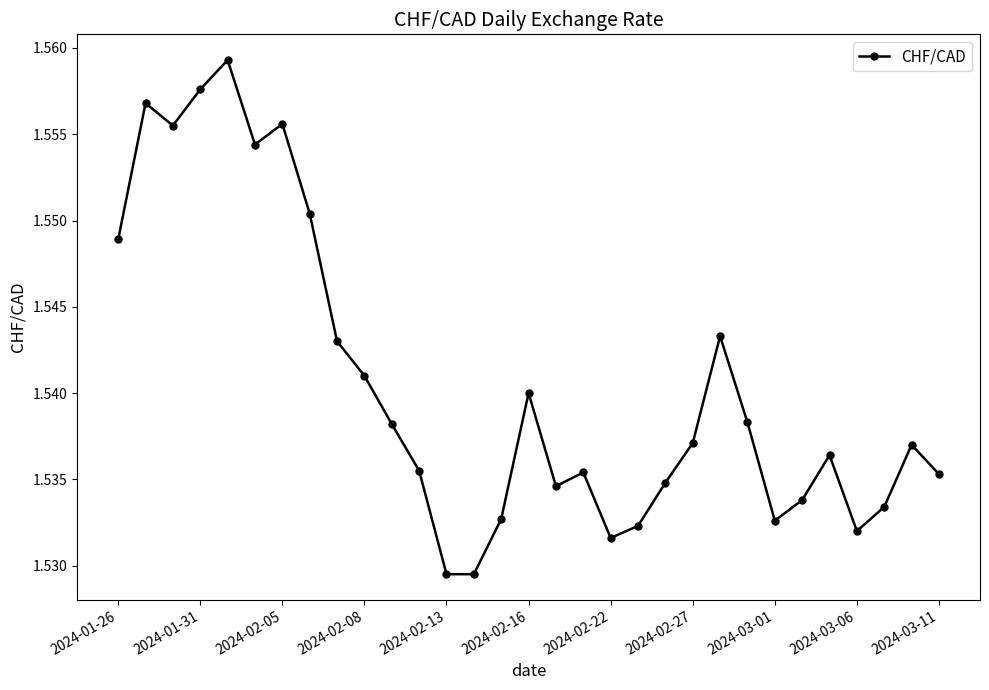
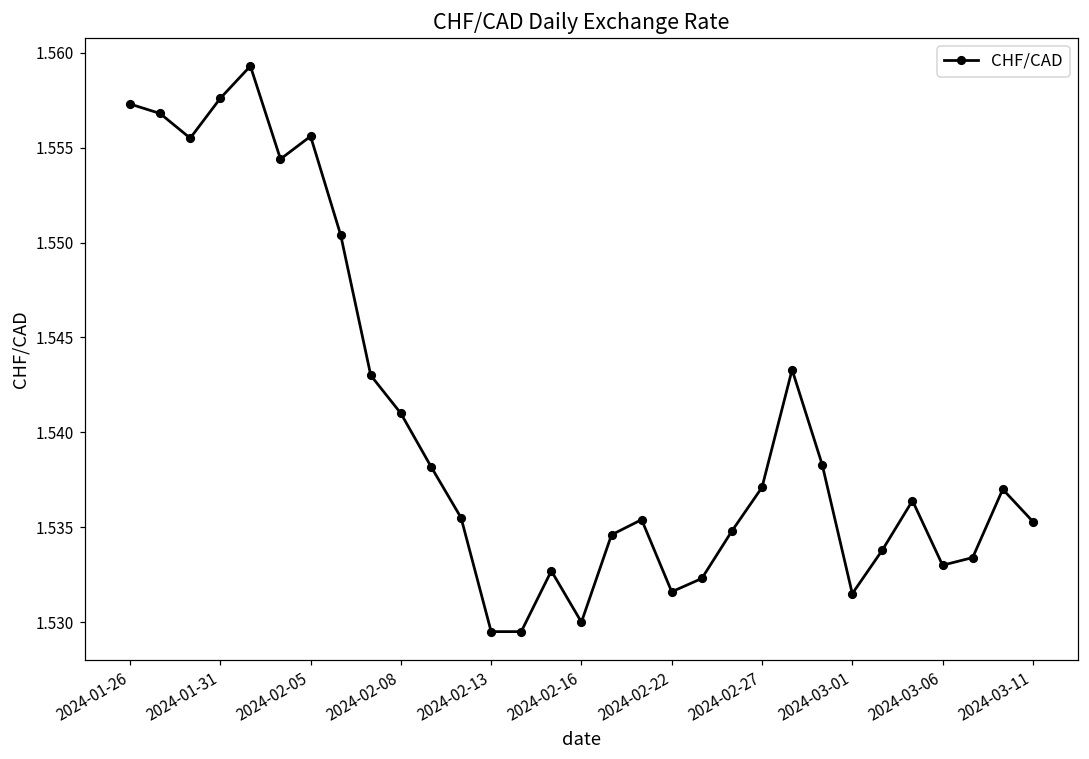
  {
-   "2024-01-26": 1.5489,
+   "2024-01-26": 1.5573,
    "2024-01-31": 1.5576,
    "2024-02-05": 1.5556,
    "2024-02-08": 1.5410,
    "2024-02-13": 1.5295,
-   "2024-02-16": 1.54,
+   "2024-02-16": 1.53,
    "2024-02-22": 1.5316,
    "2024-02-27": 1.5371,
-   "2024-03-01": 1.5326,
-   "2024-03-06": 1.532,
+   "2024-03-01": 1.5315,
+   "2024-03-06": 1.533,
    "2024-03-11": 1.5353
  }
